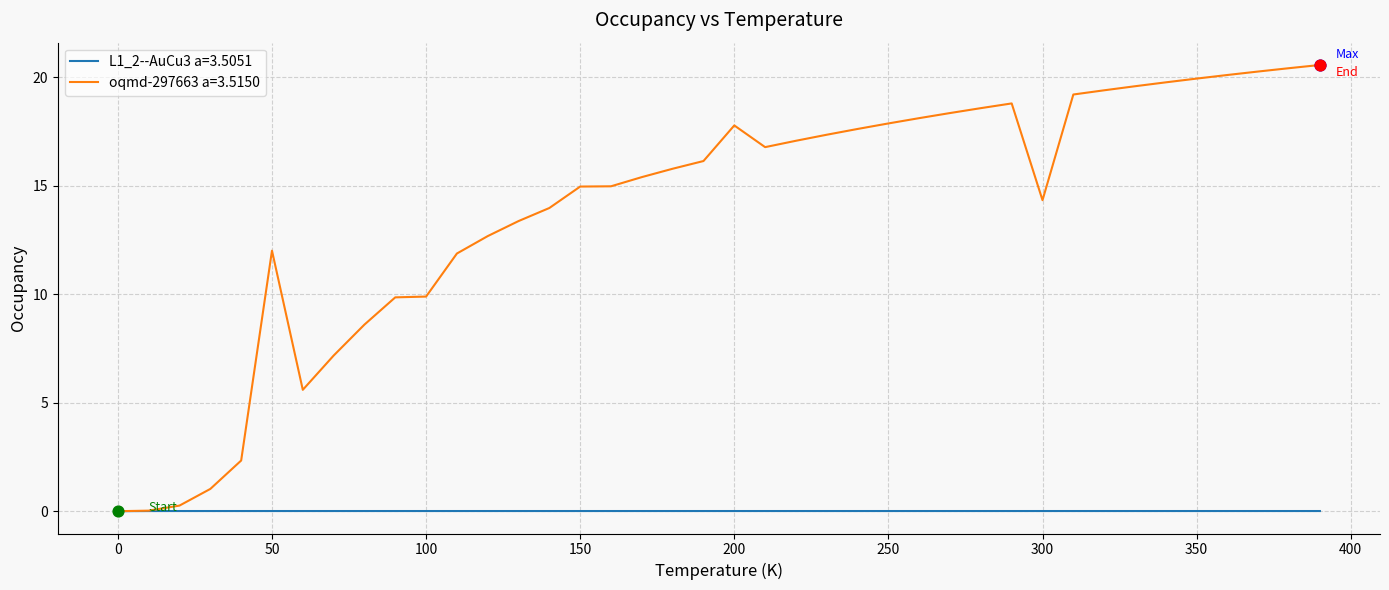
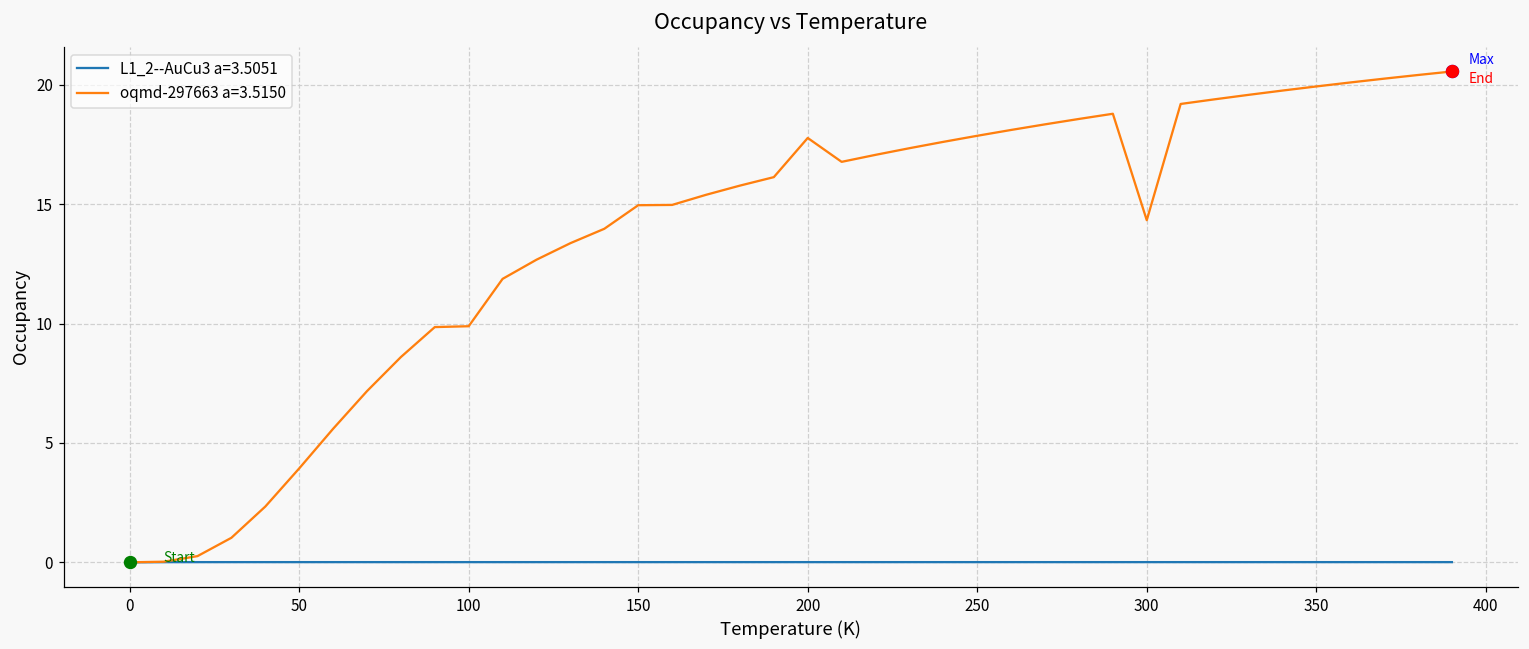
  {
    "L1_2--AuCu3 a=3.5051": {
      "50": 0.0,
      "100": 0.0,
      "150": 0.0,
      "200": 0.0,
      "250": 0.0,
      "300": 0.0,
      "350": 0.0
    },
    "oqmd-297663 a=3.5150": {
-     "50": 12.0,
+     "50": 3.9,
      "100": 9.9,
      "150": 15.0,
      "200": 17.8,
      "250": 17.9,
      "300": 14.3,
      "350": 19.9
    }
  }
